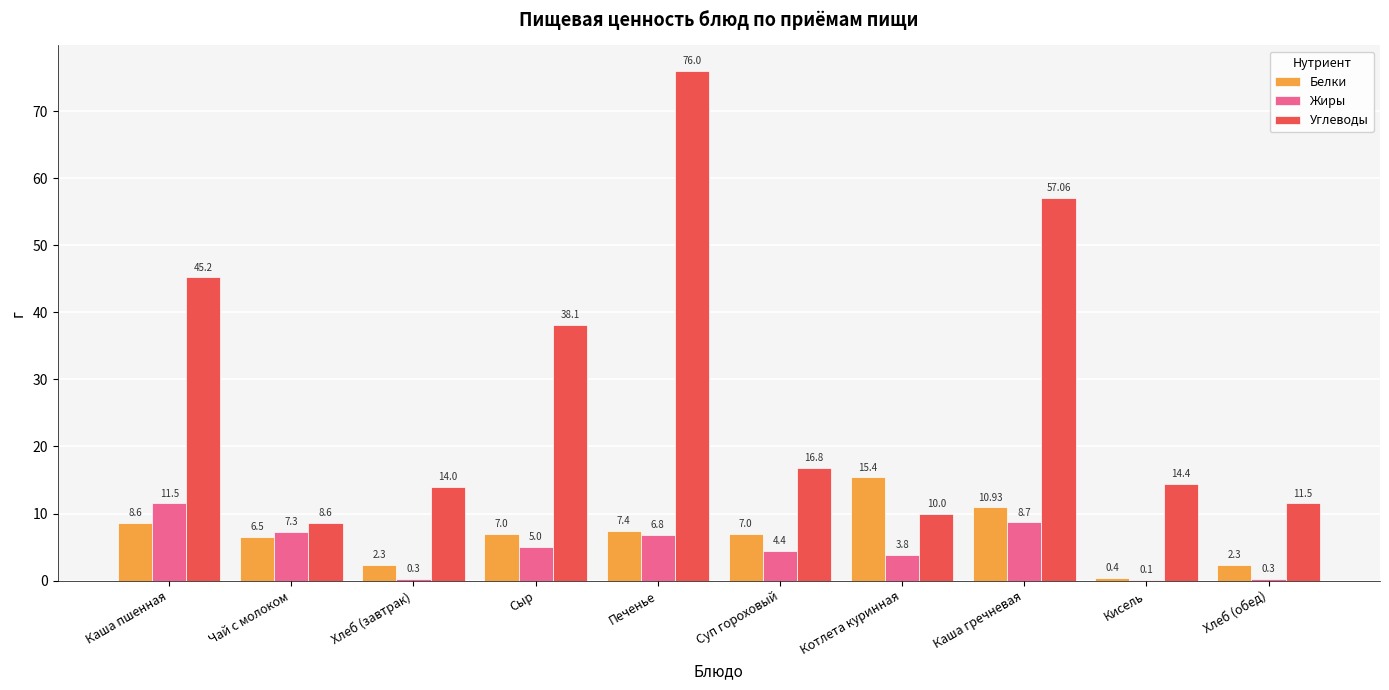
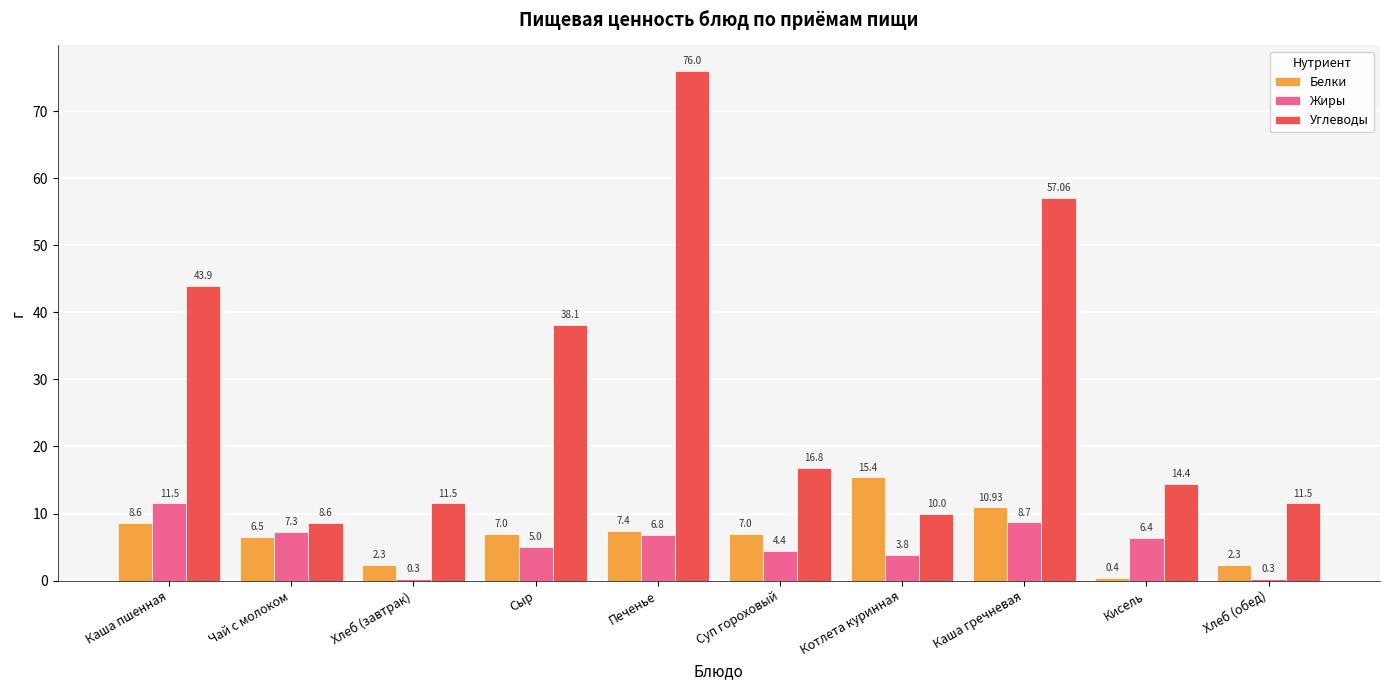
  {
    "Белки": {
      "Каша пшенная": 8.6,
      "Чай с молоком": 6.5,
      "Хлеб (завтрак)": 2.3,
      "Сыр": 7.0,
      "Печенье": 7.4,
      "Суп гороховый": 7.0,
      "Котлета куринная": 15.4,
      "Каша гречневая": 10.93,
      "Кисель": 0.4,
      "Хлеб (обед)": 2.3
    },
    "Жиры": {
      "Каша пшенная": 11.5,
      "Чай с молоком": 7.3,
      "Хлеб (завтрак)": 0.3,
      "Сыр": 5.0,
      "Печенье": 6.8,
      "Суп гороховый": 4.4,
      "Котлета куринная": 3.8,
      "Каша гречневая": 8.7,
-     "Кисель": 0.1,
+     "Кисель": 6.4,
      "Хлеб (обед)": 0.3
    },
    "Углеводы": {
-     "Каша пшенная": 45.2,
+     "Каша пшенная": 43.9,
      "Чай с молоком": 8.6,
-     "Хлеб (завтрак)": 14.0,
+     "Хлеб (завтрак)": 11.5,
      "Сыр": 38.1,
      "Печенье": 76.0,
      "Суп гороховый": 16.8,
      "Котлета куринная": 10.0,
      "Каша гречневая": 57.06,
      "Кисель": 14.4,
      "Хлеб (обед)": 11.5
    }
  }
